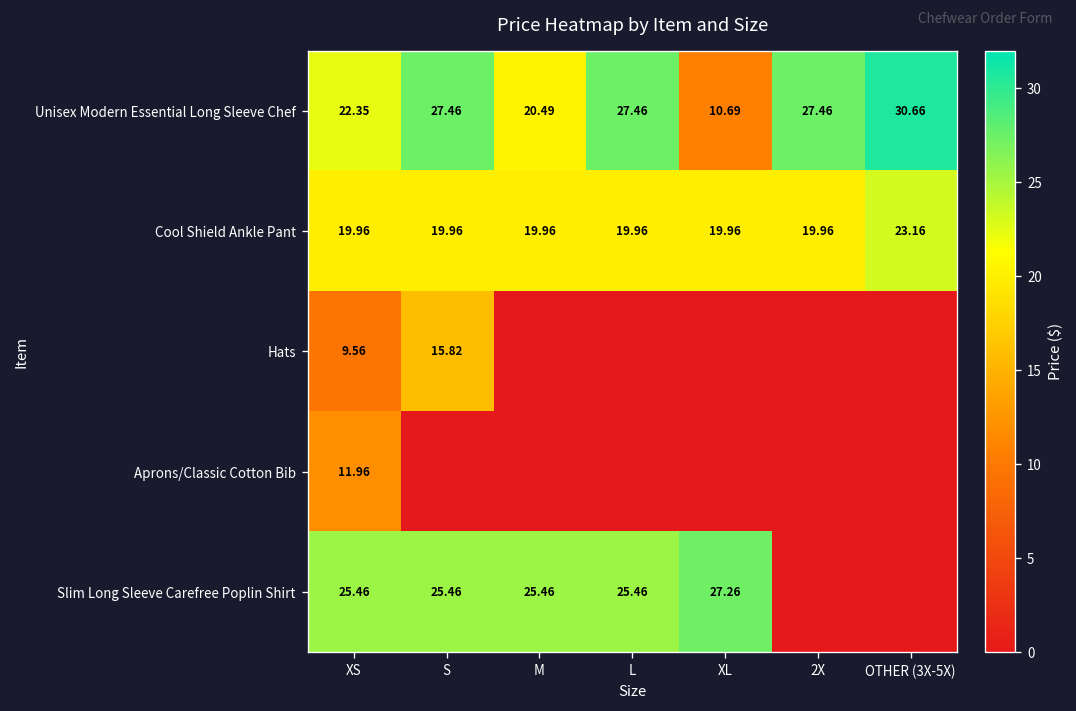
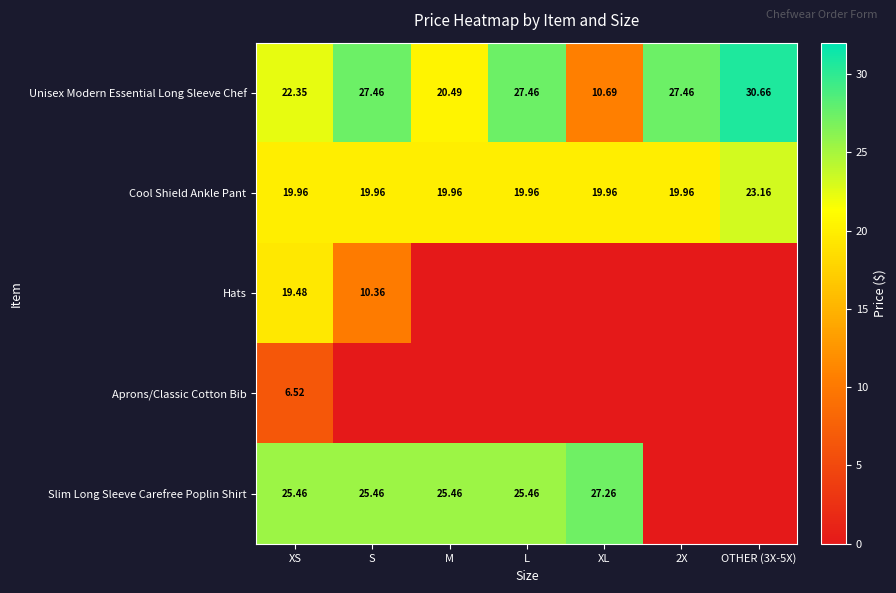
  {
    "Unisex Modern Essential Long Sleeve Chef": {
      "XS": 22.35,
      "S": 27.46,
      "M": 20.49,
      "L": 27.46,
      "XL": 10.69,
      "2X": 27.46,
      "OTHER (3X-5X)": 30.66
    },
    "Cool Shield Ankle Pant": {
      "XS": 19.96,
      "S": 19.96,
      "M": 19.96,
      "L": 19.96,
      "XL": 19.96,
      "2X": 19.96,
      "OTHER (3X-5X)": 23.16
    },
    "Hats": {
-     "XS": 9.56,
-     "S": 15.82
+     "XS": 19.48,
+     "S": 10.36
    },
    "Aprons/Classic Cotton Bib": {
-     "XS": 11.96
+     "XS": 6.52
    },
    "Slim Long Sleeve Carefree Poplin Shirt": {
      "XS": 25.46,
      "S": 25.46,
      "M": 25.46,
      "L": 25.46,
      "XL": 27.26
    }
  }
